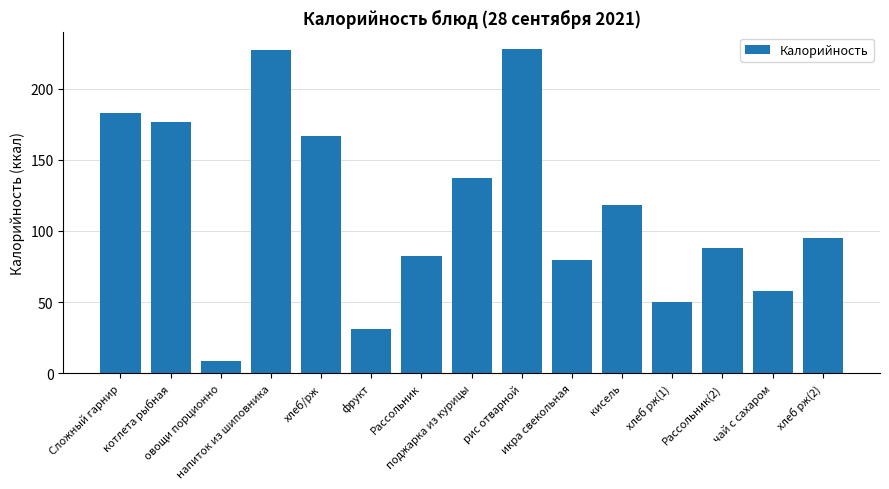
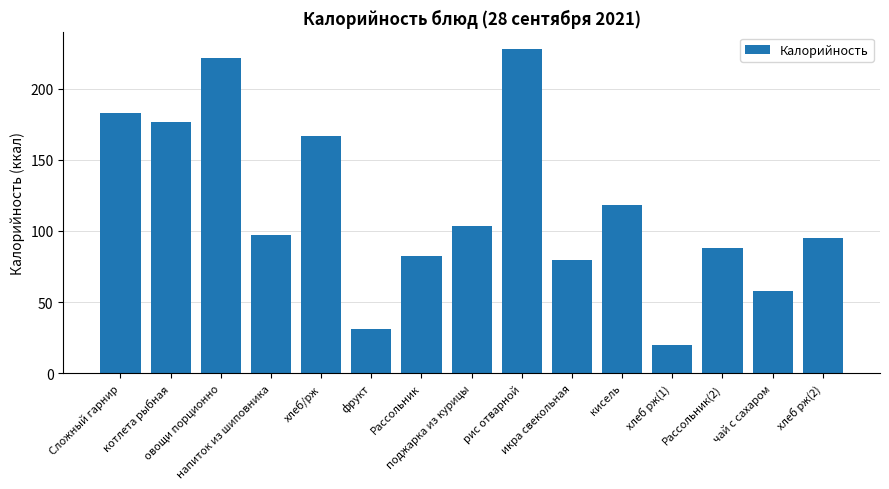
  {
    "Сложный гарнир": 183,
    "котлета рыбная": 176,
-   "овощи порционно": 8,
-   "напиток из шиповника": 227,
+   "овощи порционно": 221,
+   "напиток из шиповника": 97,
    "хлеб/рж": 167,
    "фрукт": 31,
    "Рассольник": 82,
-   "поджарка из курицы": 137,
+   "поджарка из курицы": 104,
    "рис отварной": 228,
    "икра свекольная": 79,
    "кисель": 118,
-   "хлеб рж(1)": 50,
+   "хлеб рж(1)": 20,
    "Рассольник(2)": 88,
    "чай с сахаром": 58,
    "хлеб рж(2)": 95
  }
